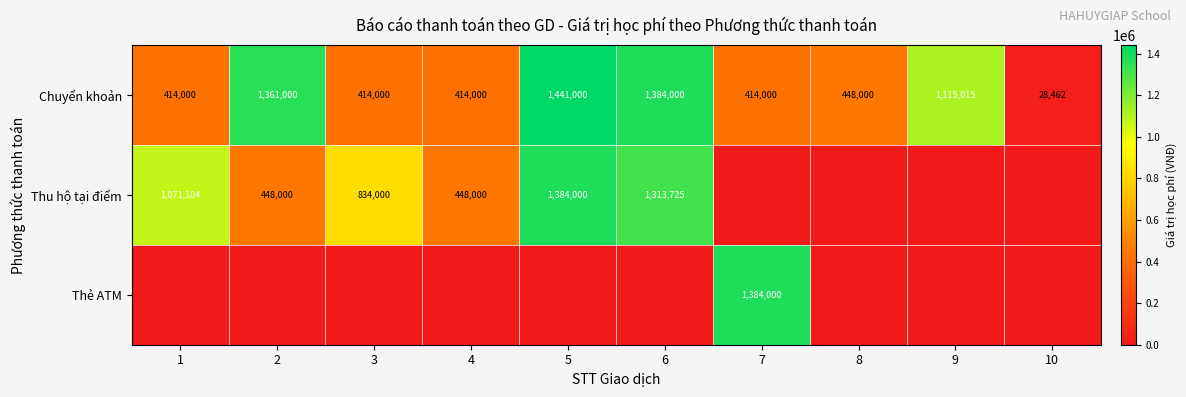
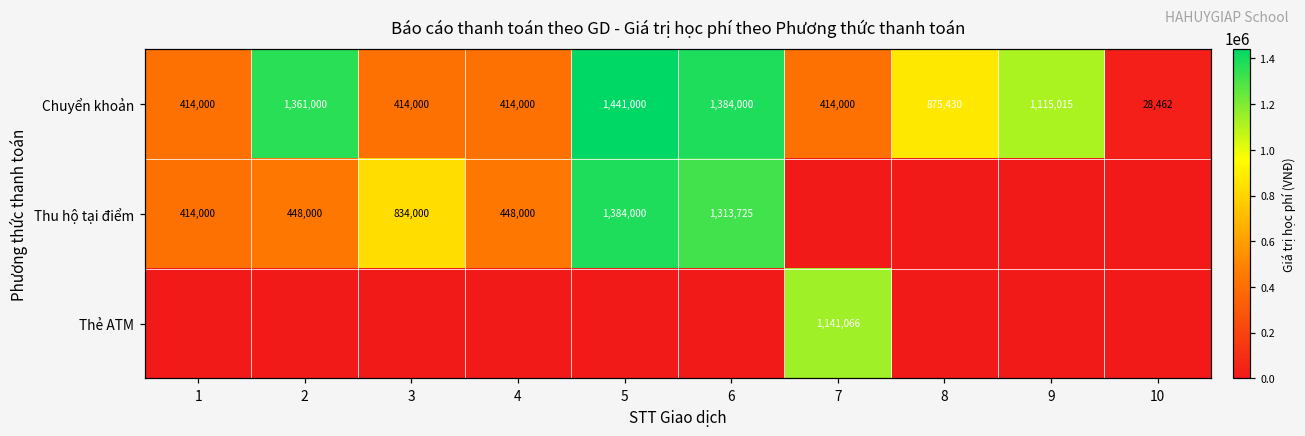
  {
    "Chuyển khoản": {
      "1": "414,000",
      "2": "1,361,000",
      "3": "414,000",
      "4": "414,000",
      "5": "1,441,000",
      "6": "1,384,000",
      "7": "414,000",
-     "8": "448,000",
+     "8": "875,430",
      "9": "1,115,015",
      "10": "28,462"
    },
    "Thu hộ tại điểm": {
-     "1": "1,071,104",
+     "1": "414,000",
      "2": "448,000",
      "3": "834,000",
      "4": "448,000",
      "5": "1,384,000",
      "6": "1,313,725"
    },
    "Thẻ ATM": {
-     "7": "1,384,000"
+     "7": "1,141,066"
    }
  }
